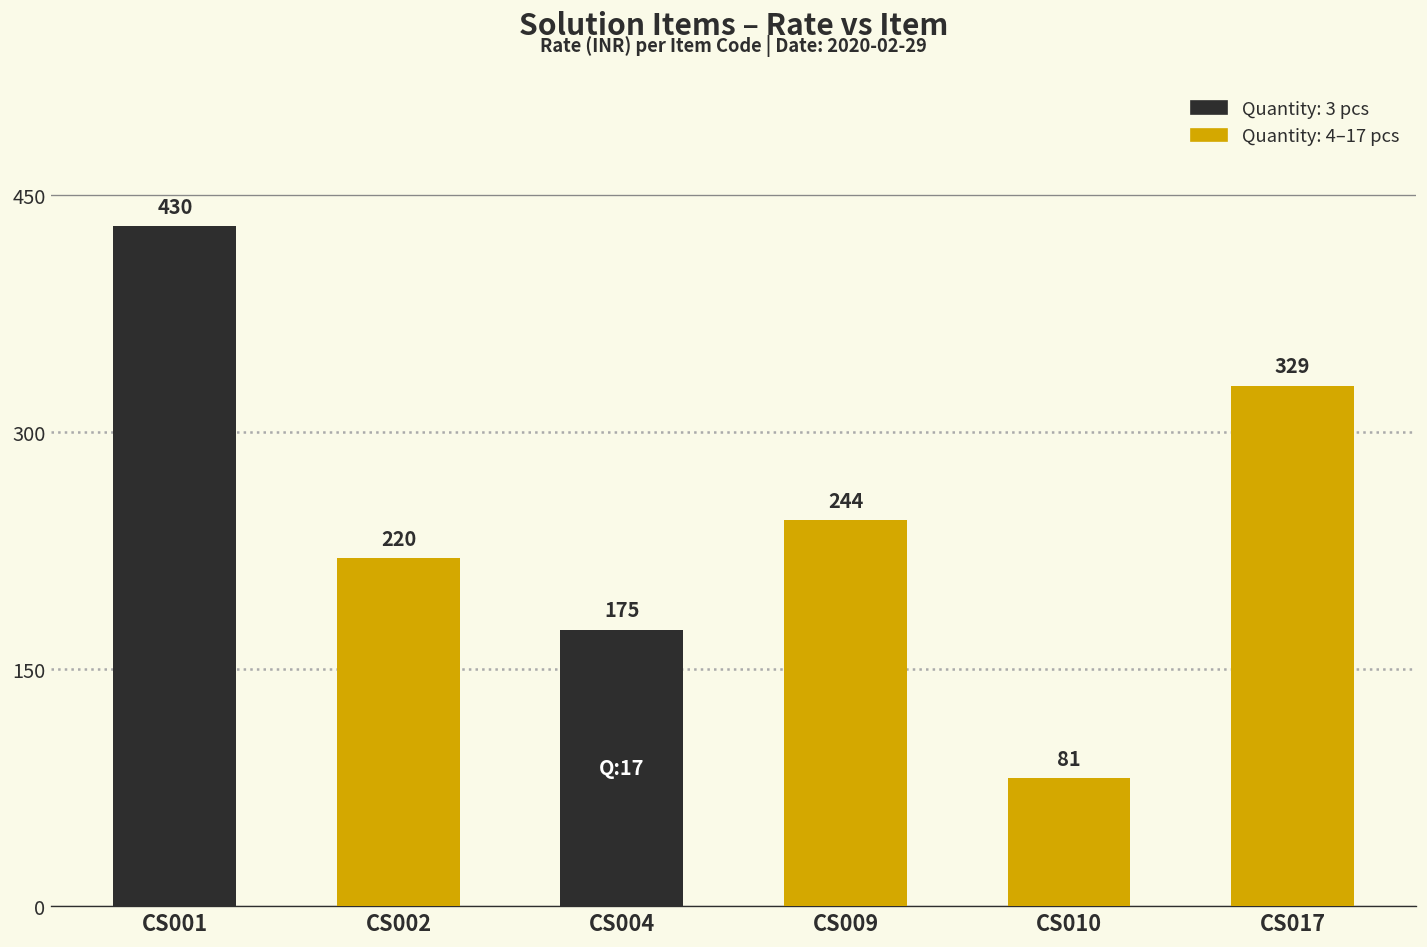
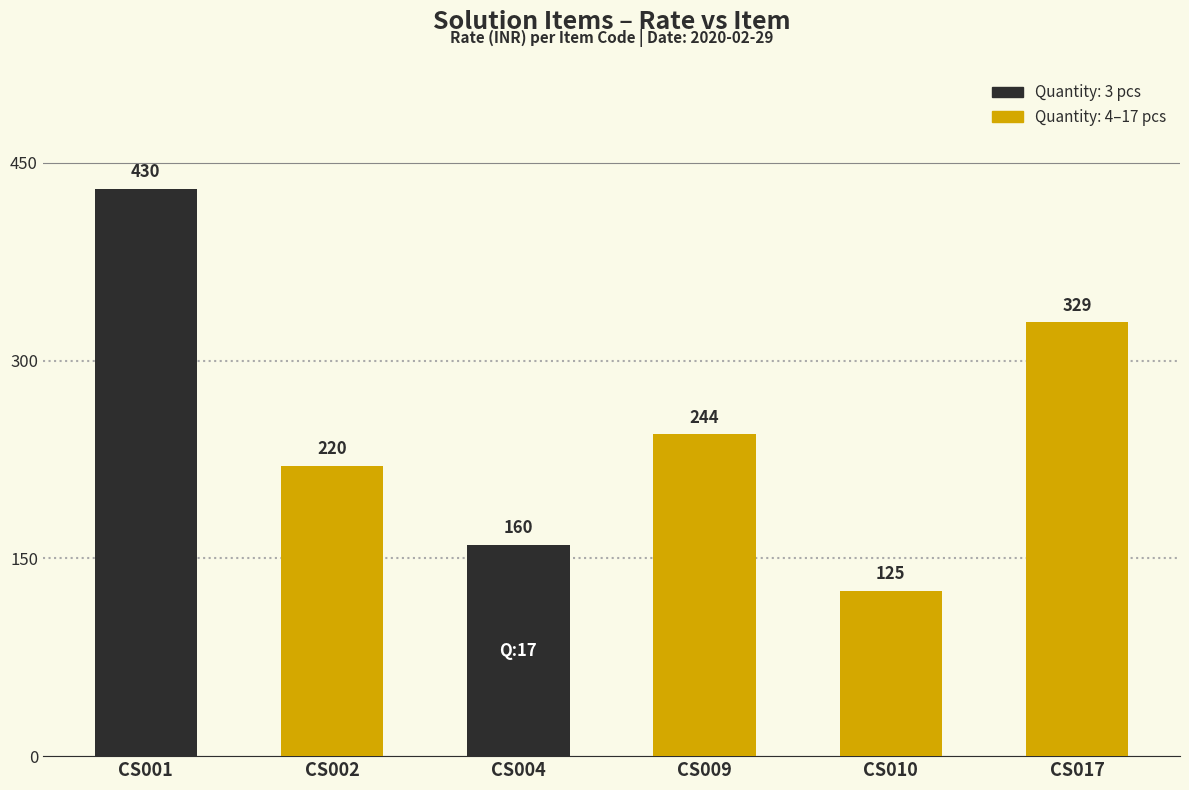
  {
    "CS001": 430,
    "CS002": 220,
-   "CS004": 175,
+   "CS004": 160,
    "CS009": 244,
-   "CS010": 81,
+   "CS010": 125,
    "CS017": 329
  }
